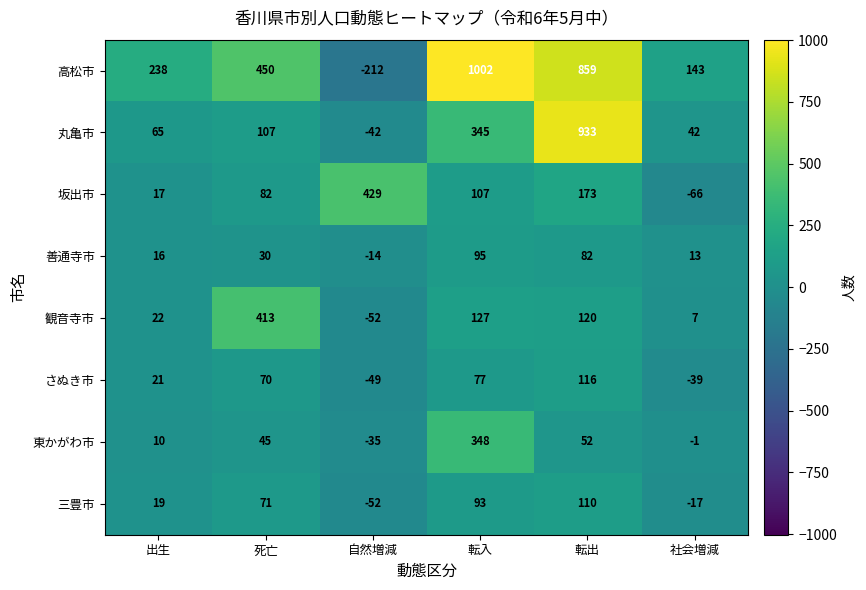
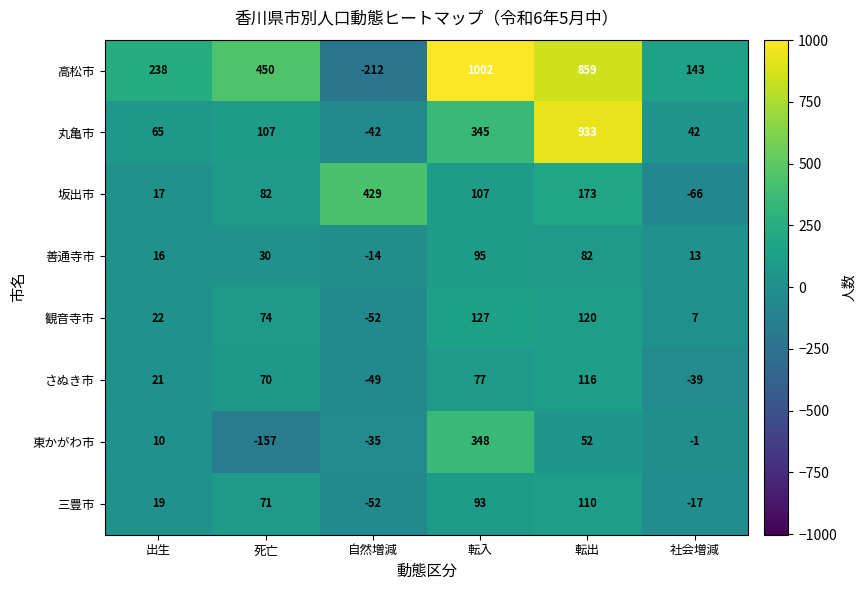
  {
    "高松市": {
      "出生": 238,
      "死亡": 450,
      "自然増減": -212,
      "転入": 1002,
      "転出": 859,
      "社会増減": 143
    },
    "丸亀市": {
      "出生": 65,
      "死亡": 107,
      "自然増減": -42,
      "転入": 345,
      "転出": 933,
      "社会増減": 42
    },
    "坂出市": {
      "出生": 17,
      "死亡": 82,
      "自然増減": 429,
      "転入": 107,
      "転出": 173,
      "社会増減": -66
    },
    "善通寺市": {
      "出生": 16,
      "死亡": 30,
      "自然増減": -14,
      "転入": 95,
      "転出": 82,
      "社会増減": 13
    },
    "観音寺市": {
      "出生": 22,
-     "死亡": 413,
+     "死亡": 74,
      "自然増減": -52,
      "転入": 127,
      "転出": 120,
      "社会増減": 7
    },
    "さぬき市": {
      "出生": 21,
      "死亡": 70,
      "自然増減": -49,
      "転入": 77,
      "転出": 116,
      "社会増減": -39
    },
    "東かがわ市": {
      "出生": 10,
-     "死亡": 45,
+     "死亡": -157,
      "自然増減": -35,
      "転入": 348,
      "転出": 52,
      "社会増減": -1
    },
    "三豊市": {
      "出生": 19,
      "死亡": 71,
      "自然増減": -52,
      "転入": 93,
      "転出": 110,
      "社会増減": -17
    }
  }
